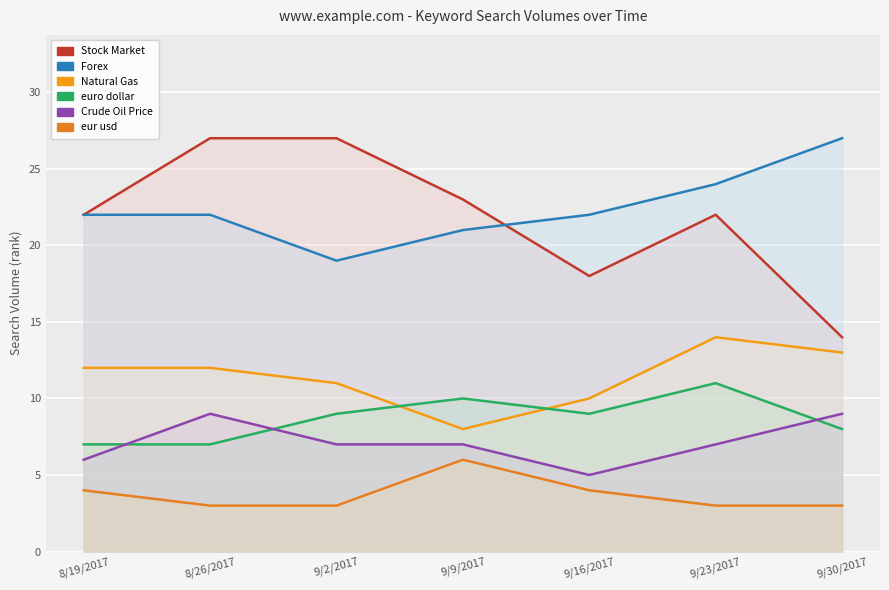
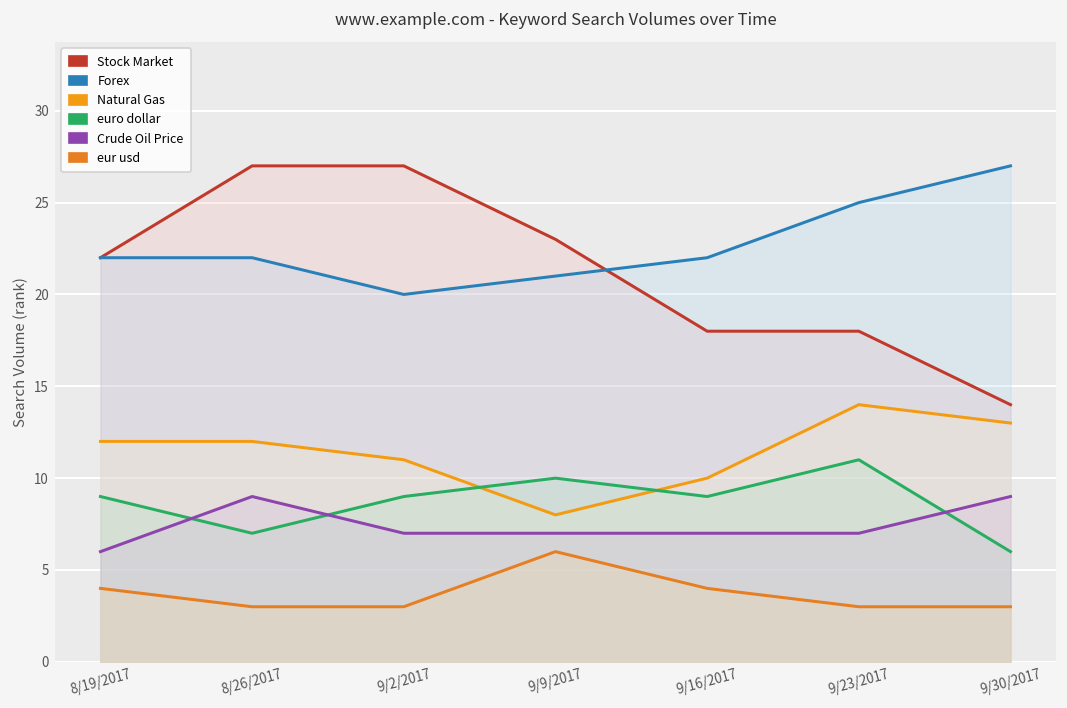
  {
    "Stock Market": {
      "8/26/2017": 27,
      "9/2/2017": 27,
      "9/9/2017": 23,
      "9/16/2017": 18,
-     "9/23/2017": 22,
+     "9/23/2017": 18,
      "9/30/2017": 14
    },
    "Forex": {
      "8/26/2017": 22,
-     "9/2/2017": 19,
+     "9/2/2017": 20,
      "9/9/2017": 21,
      "9/16/2017": 22,
-     "9/23/2017": 24,
+     "9/23/2017": 25,
      "9/30/2017": 27
    },
    "euro dollar": {
-     "8/19/2017": 7,
+     "8/19/2017": 9,
      "8/26/2017": 7,
      "9/2/2017": 9,
      "9/9/2017": 10,
      "9/16/2017": 9,
      "9/23/2017": 11,
-     "9/30/2017": 8
+     "9/30/2017": 6
    },
    "Crude Oil Price": {
      "8/19/2017": 6,
      "8/26/2017": 9,
      "9/2/2017": 7,
      "9/9/2017": 7,
-     "9/16/2017": 5,
+     "9/16/2017": 7,
      "9/23/2017": 7,
      "9/30/2017": 9
    }
  }
